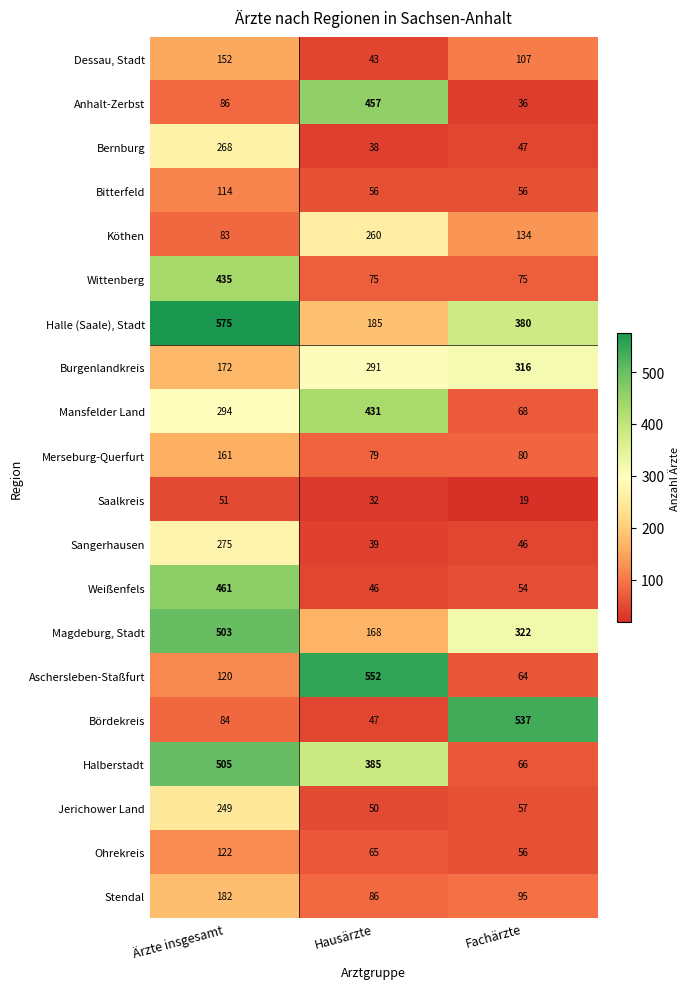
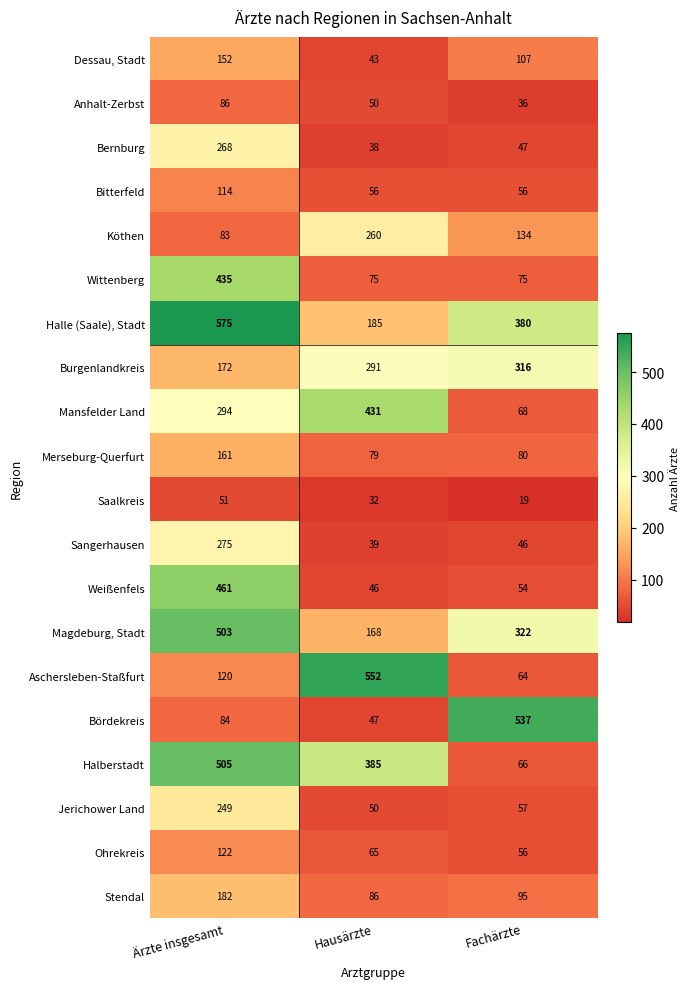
  {
    "Dessau, Stadt": {
      "Ärzte insgesamt": 152,
      "Hausärzte": 43,
      "Fachärzte": 107
    },
    "Anhalt-Zerbst": {
      "Ärzte insgesamt": 86,
-     "Hausärzte": 457,
+     "Hausärzte": 50,
      "Fachärzte": 36
    },
    "Bernburg": {
      "Ärzte insgesamt": 268,
      "Hausärzte": 38,
      "Fachärzte": 47
    },
    "Bitterfeld": {
      "Ärzte insgesamt": 114,
      "Hausärzte": 56,
      "Fachärzte": 56
    },
    "Köthen": {
      "Ärzte insgesamt": 83,
      "Hausärzte": 260,
      "Fachärzte": 134
    },
    "Wittenberg": {
      "Ärzte insgesamt": 435,
      "Hausärzte": 75,
      "Fachärzte": 75
    },
    "Halle (Saale), Stadt": {
      "Ärzte insgesamt": 575,
      "Hausärzte": 185,
      "Fachärzte": 380
    },
    "Burgenlandkreis": {
      "Ärzte insgesamt": 172,
      "Hausärzte": 291,
      "Fachärzte": 316
    },
    "Mansfelder Land": {
      "Ärzte insgesamt": 294,
      "Hausärzte": 431,
      "Fachärzte": 68
    },
    "Merseburg-Querfurt": {
      "Ärzte insgesamt": 161,
      "Hausärzte": 79,
      "Fachärzte": 80
    },
    "Saalkreis": {
      "Ärzte insgesamt": 51,
      "Hausärzte": 32,
      "Fachärzte": 19
    },
    "Sangerhausen": {
      "Ärzte insgesamt": 275,
      "Hausärzte": 39,
      "Fachärzte": 46
    },
    "Weißenfels": {
      "Ärzte insgesamt": 461,
      "Hausärzte": 46,
      "Fachärzte": 54
    },
    "Magdeburg, Stadt": {
      "Ärzte insgesamt": 503,
      "Hausärzte": 168,
      "Fachärzte": 322
    },
    "Aschersleben-Staßfurt": {
      "Ärzte insgesamt": 120,
      "Hausärzte": 552,
      "Fachärzte": 64
    },
    "Bördekreis": {
      "Ärzte insgesamt": 84,
      "Hausärzte": 47,
      "Fachärzte": 537
    },
    "Halberstadt": {
      "Ärzte insgesamt": 505,
      "Hausärzte": 385,
      "Fachärzte": 66
    },
    "Jerichower Land": {
      "Ärzte insgesamt": 249,
      "Hausärzte": 50,
      "Fachärzte": 57
    },
    "Ohrekreis": {
      "Ärzte insgesamt": 122,
      "Hausärzte": 65,
      "Fachärzte": 56
    },
    "Stendal": {
      "Ärzte insgesamt": 182,
      "Hausärzte": 86,
      "Fachärzte": 95
    }
  }
